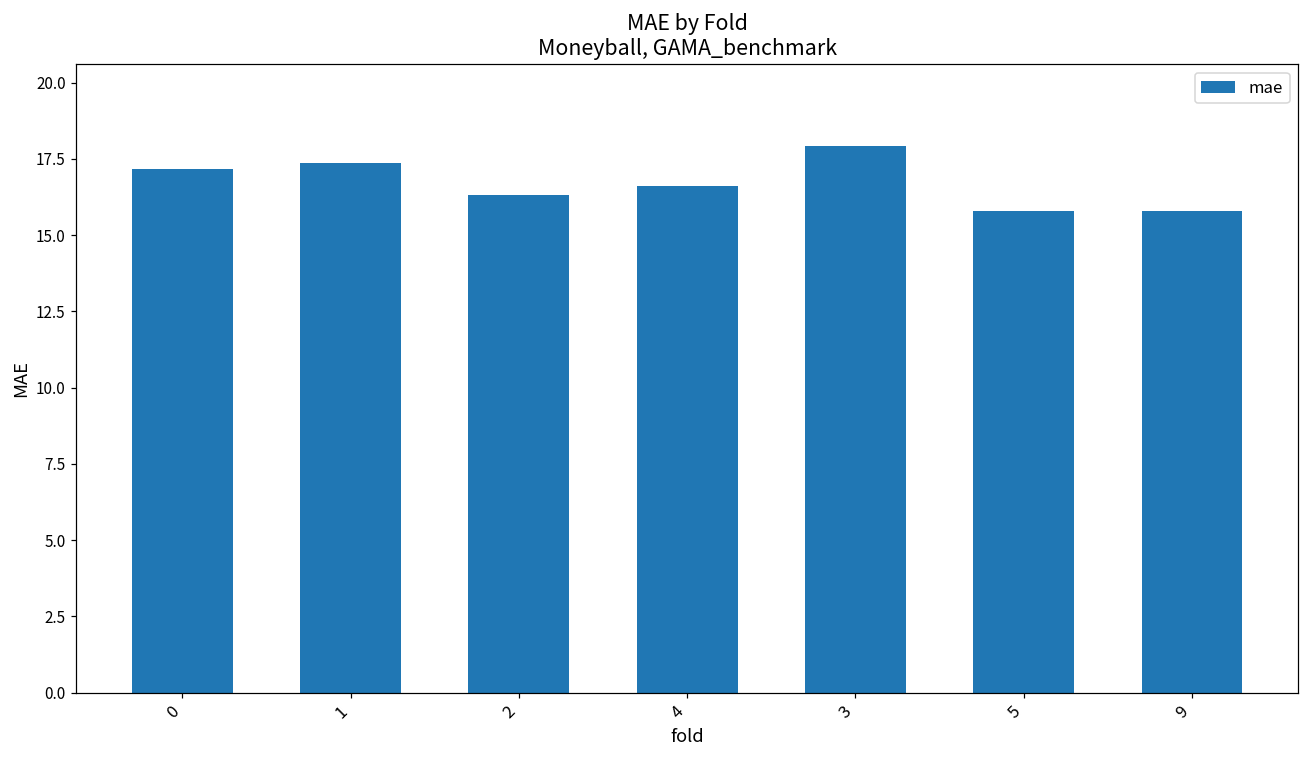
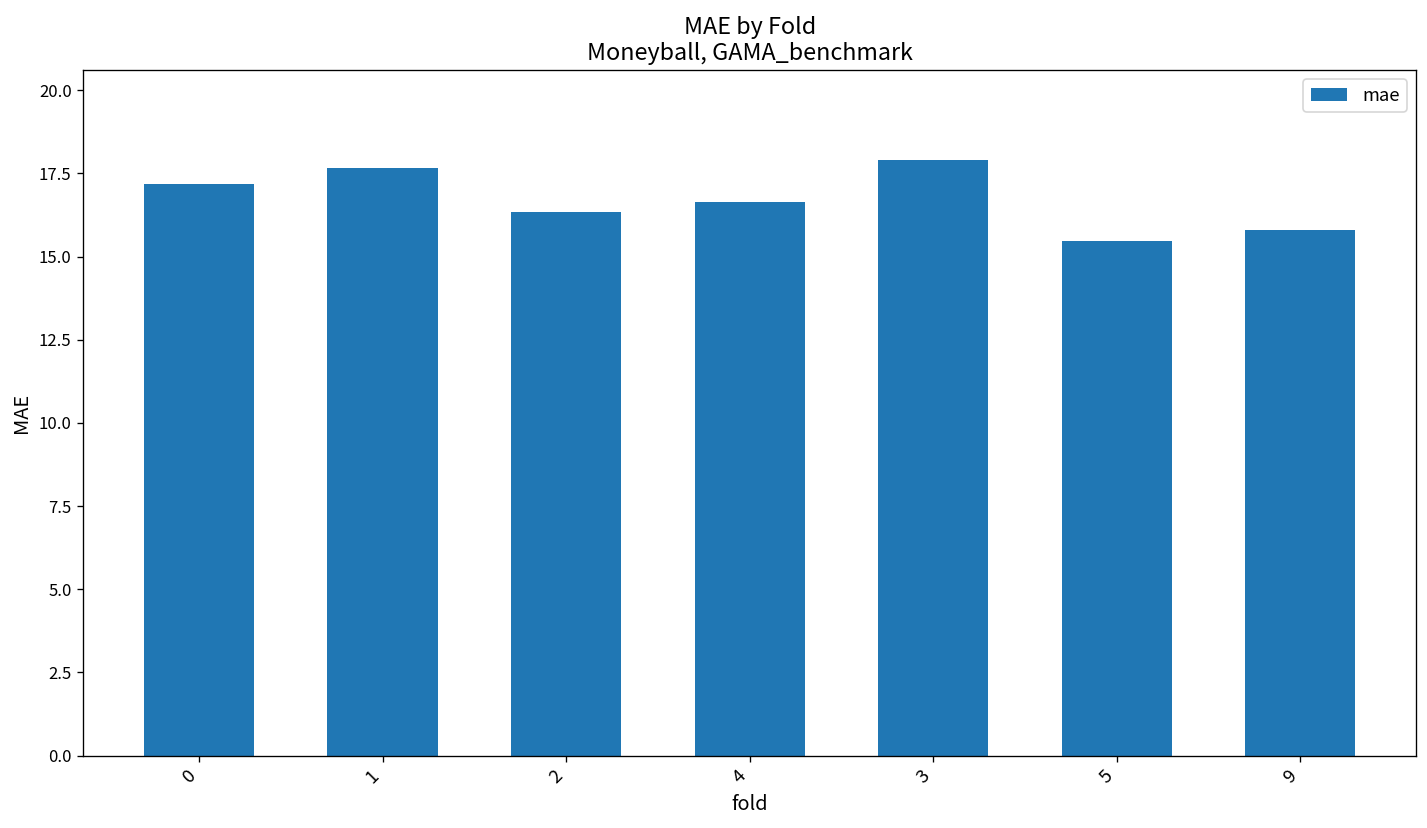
  {
    "0": 17.2,
-   "1": 17.4,
+   "1": 17.7,
    "2": 16.3,
    "4": 16.6,
    "3": 17.9,
-   "5": 15.8,
+   "5": 15.5,
    "9": 15.8
  }
